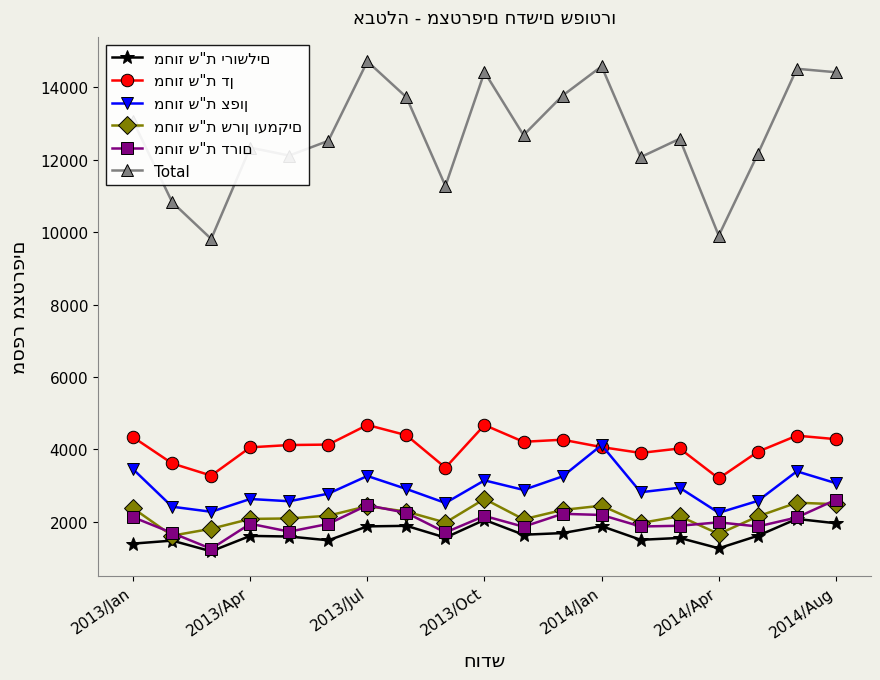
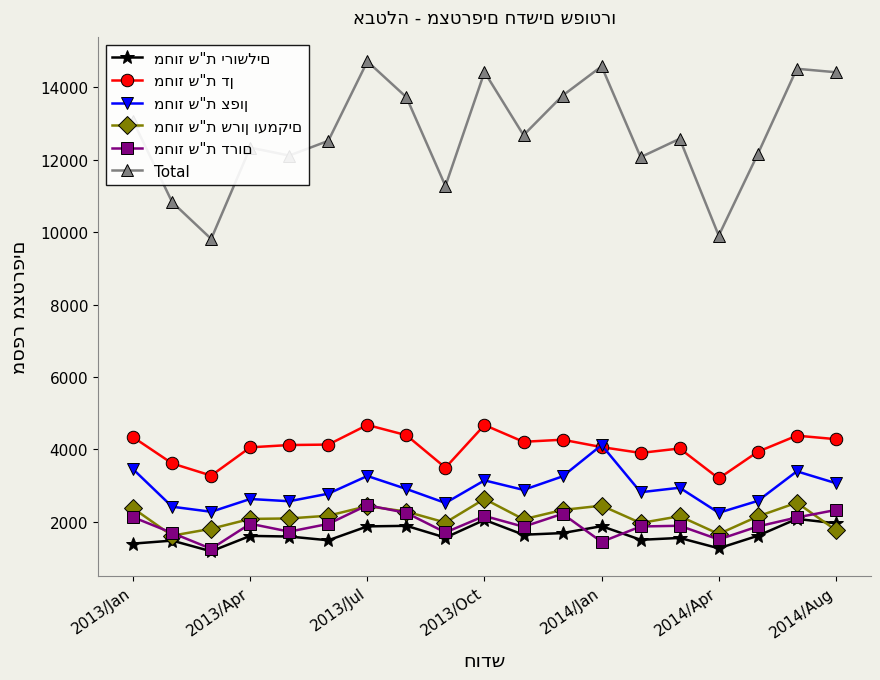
  {
    "מחוז ש\"ת ירושלים": {
      "2013/Jan": 1400,
      "2013/Apr": 1600,
      "2013/Jul": 1900,
      "2013/Oct": 2100,
      "2014/Jan": 1900,
      "2014/Apr": 1300,
      "2014/Aug": 2000
    },
    "מחוז ש\"ת דן": {
      "2013/Jan": 4300,
      "2013/Apr": 4100,
      "2013/Jul": 4700,
      "2013/Oct": 4700,
      "2014/Apr": 3200,
      "2014/Aug": 4300
    },
    "מחוז ש\"ת צפון": {
      "2013/Jan": 3500,
      "2013/Apr": 2600,
      "2013/Jul": 3300,
      "2013/Oct": 3100,
      "2014/Apr": 2300,
      "2014/Aug": 3100
    },
    "מחוז ש\"ת שרון ועמקים": {
      "2013/Jan": 2400,
      "2013/Apr": 2100,
      "2013/Oct": 2600,
      "2014/Jan": 2400,
      "2014/Apr": 1700,
-     "2014/Aug": 2500
+     "2014/Aug": 1800
    },
    "מחוז ש\"ת דרום": {
      "2013/Jan": 2100,
      "2013/Apr": 1900,
      "2013/Oct": 2200,
-     "2014/Jan": 2200,
-     "2014/Apr": 2000,
-     "2014/Aug": 2600
+     "2014/Jan": 1400,
+     "2014/Apr": 1500,
+     "2014/Aug": 2300
    },
    "Total": {
      "2013/Jul": 14700,
      "2013/Oct": 14400,
      "2014/Jan": 14600,
      "2014/Apr": 9900,
      "2014/Aug": 14400
    }
  }
